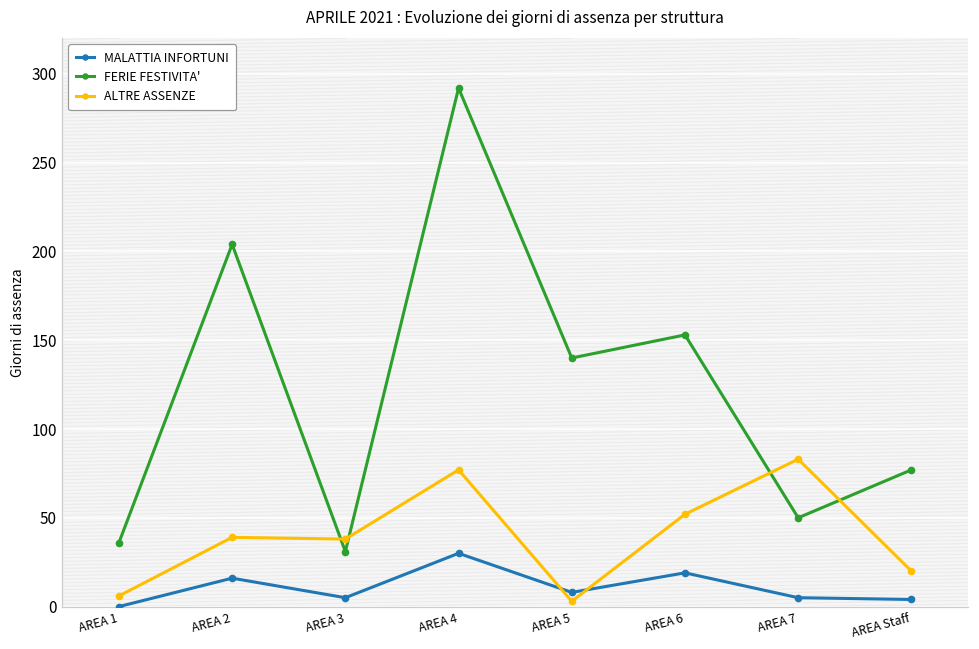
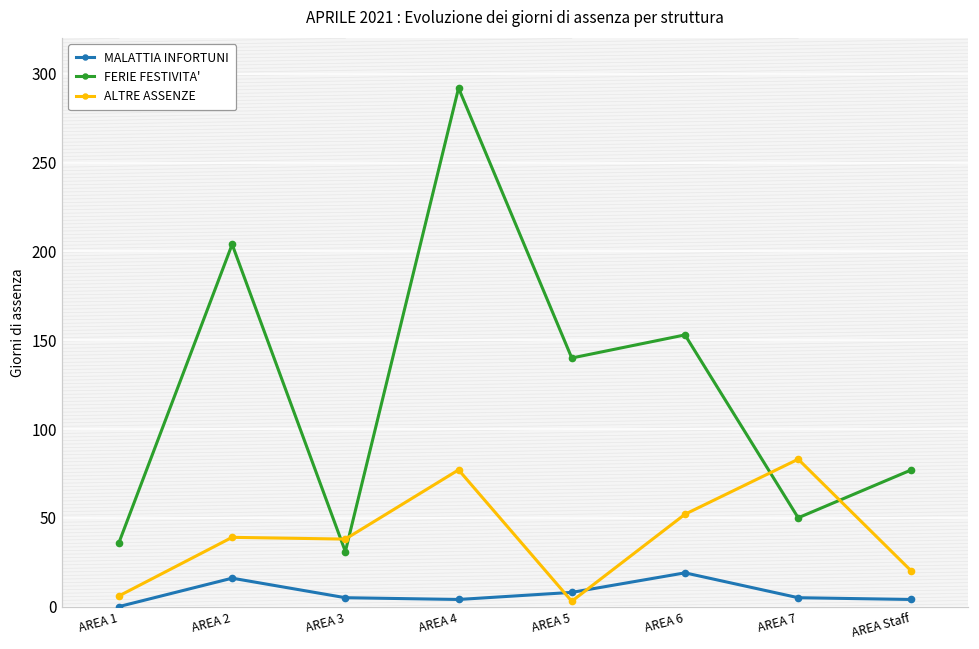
  {
    "MALATTIA INFORTUNI": {
      "AREA 2": 16,
      "AREA 3": 5,
-     "AREA 4": 30,
+     "AREA 4": 4,
      "AREA 5": 8,
      "AREA 6": 19,
      "AREA 7": 5,
      "AREA Staff": 4
    },
    "FERIE FESTIVITA'": {
      "AREA 1": 36,
      "AREA 2": 204,
      "AREA 3": 31,
      "AREA 4": 292,
      "AREA 5": 140,
      "AREA 6": 153,
      "AREA 7": 50,
      "AREA Staff": 77
    },
    "ALTRE ASSENZE": {
      "AREA 1": 6,
      "AREA 2": 39,
      "AREA 3": 38,
      "AREA 4": 77,
      "AREA 5": 3,
      "AREA 6": 52,
      "AREA 7": 83,
      "AREA Staff": 20
    }
  }
